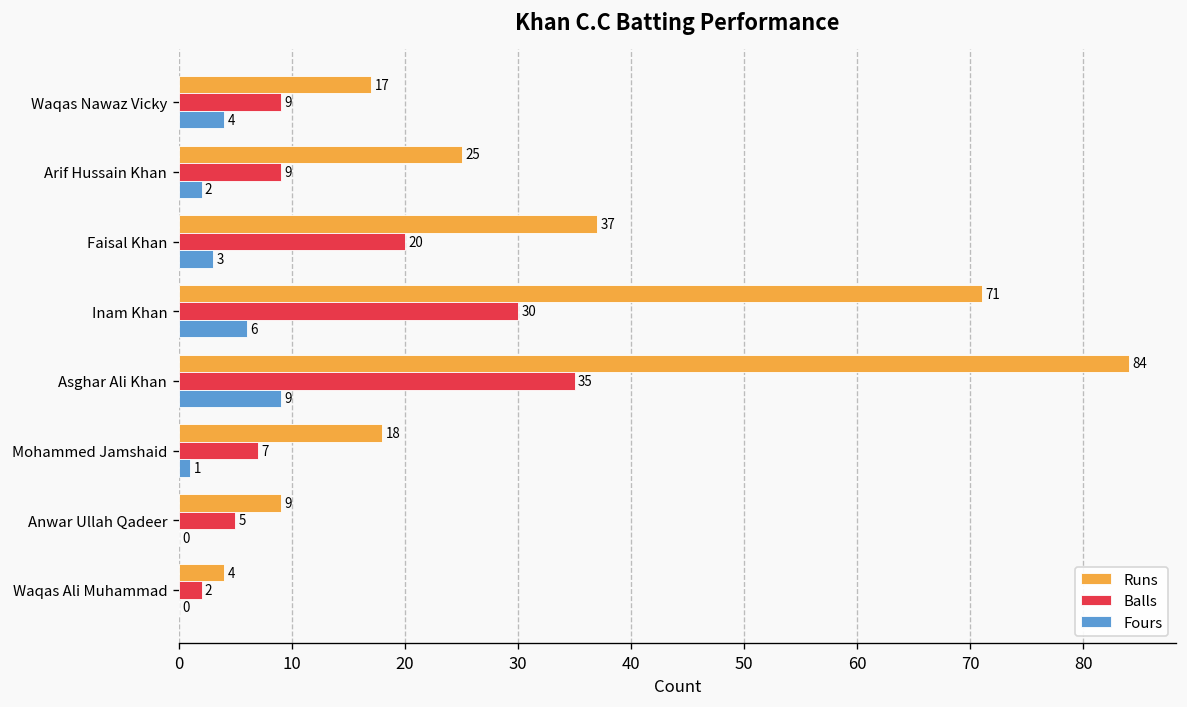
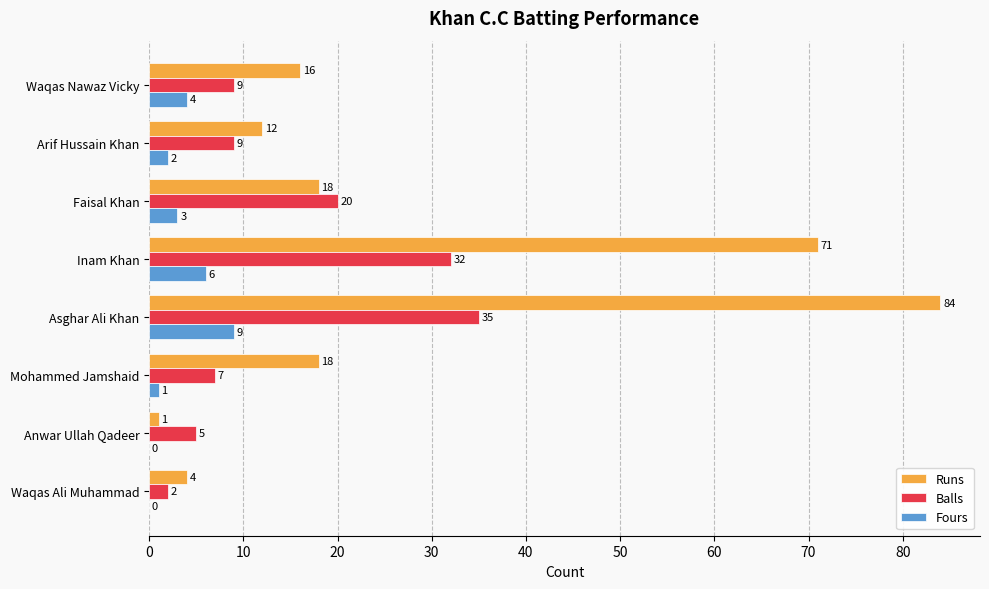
  {
    "Runs": {
-     "Waqas Nawaz Vicky": 17,
-     "Arif Hussain Khan": 25,
-     "Faisal Khan": 37,
+     "Waqas Nawaz Vicky": 16,
+     "Arif Hussain Khan": 12,
+     "Faisal Khan": 18,
      "Inam Khan": 71,
      "Asghar Ali Khan": 84,
      "Mohammed Jamshaid": 18,
-     "Anwar Ullah Qadeer": 9,
+     "Anwar Ullah Qadeer": 1,
      "Waqas Ali Muhammad": 4
    },
    "Balls": {
      "Waqas Nawaz Vicky": 9,
      "Arif Hussain Khan": 9,
      "Faisal Khan": 20,
-     "Inam Khan": 30,
+     "Inam Khan": 32,
      "Asghar Ali Khan": 35,
      "Mohammed Jamshaid": 7,
      "Anwar Ullah Qadeer": 5,
      "Waqas Ali Muhammad": 2
    },
    "Fours": {
      "Waqas Nawaz Vicky": 4,
      "Arif Hussain Khan": 2,
      "Faisal Khan": 3,
      "Inam Khan": 6,
      "Asghar Ali Khan": 9,
      "Mohammed Jamshaid": 1,
      "Anwar Ullah Qadeer": 0,
      "Waqas Ali Muhammad": 0
    }
  }
